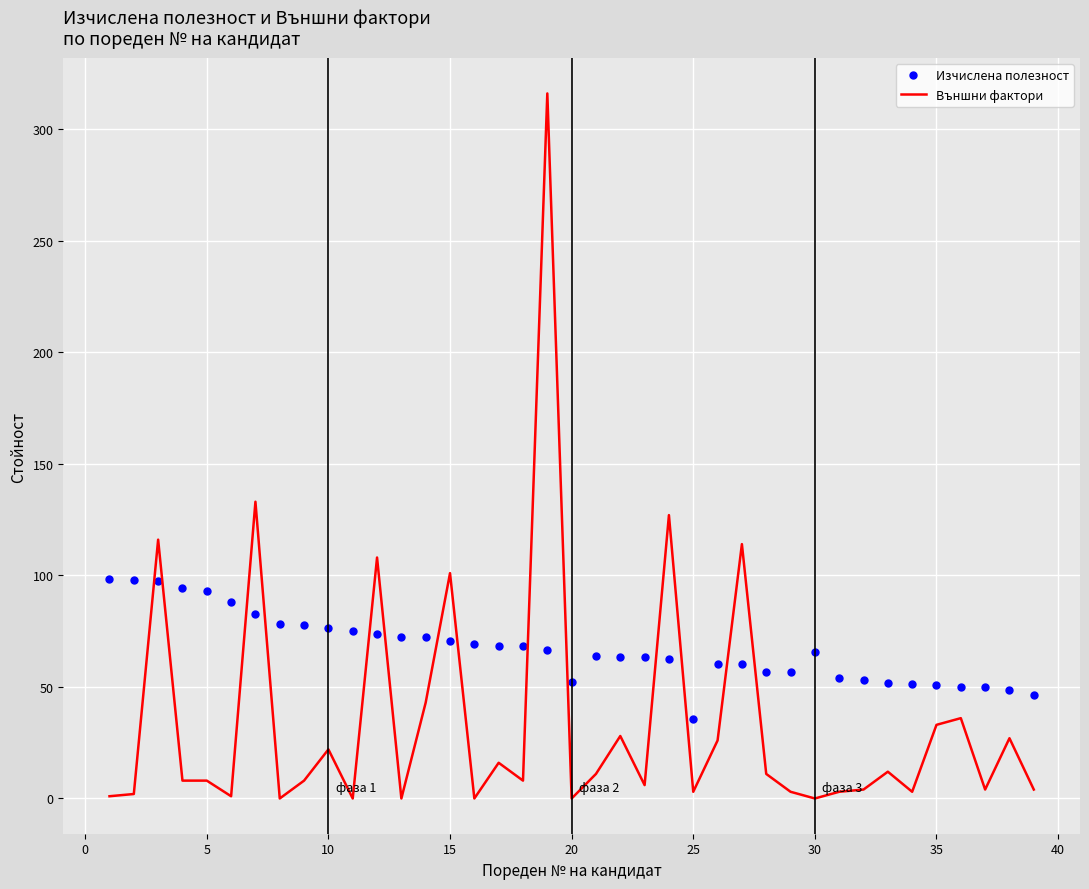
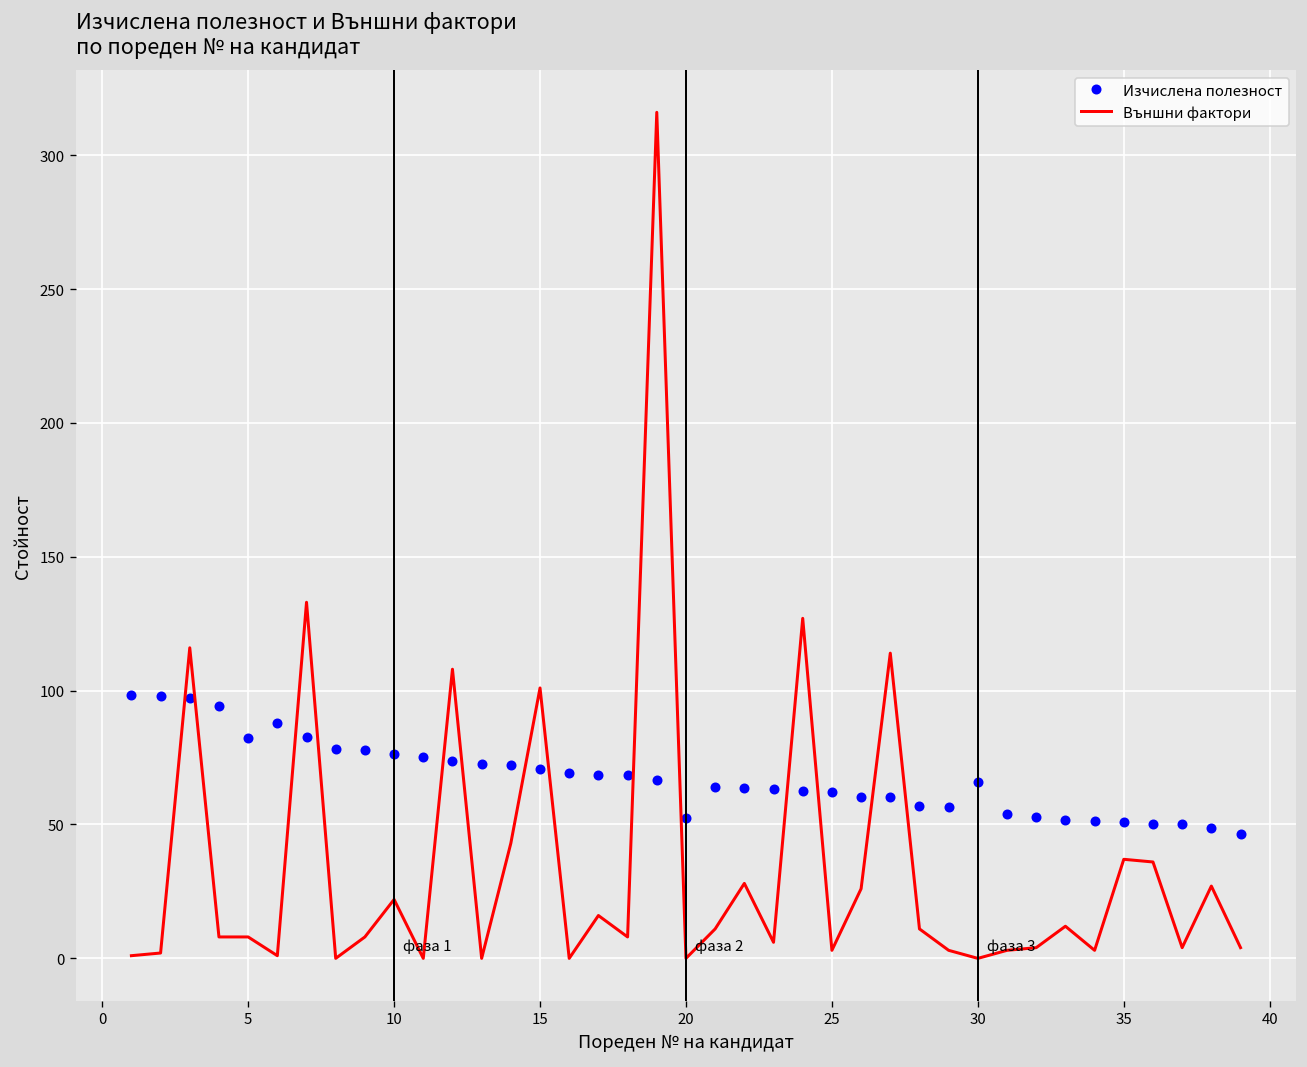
  {
    "Изчислена полезност": {
-     "5": 93,
+     "5": 82,
      "10": 76,
      "15": 71,
      "20": 52,
-     "25": 35,
+     "25": 62,
      "30": 66,
      "35": 51
    },
    "Външни фактори": {
      "5": 8,
      "10": 22,
      "15": 101,
      "20": 0,
      "25": 3,
      "30": 0,
-     "35": 33
+     "35": 37
    }
  }
